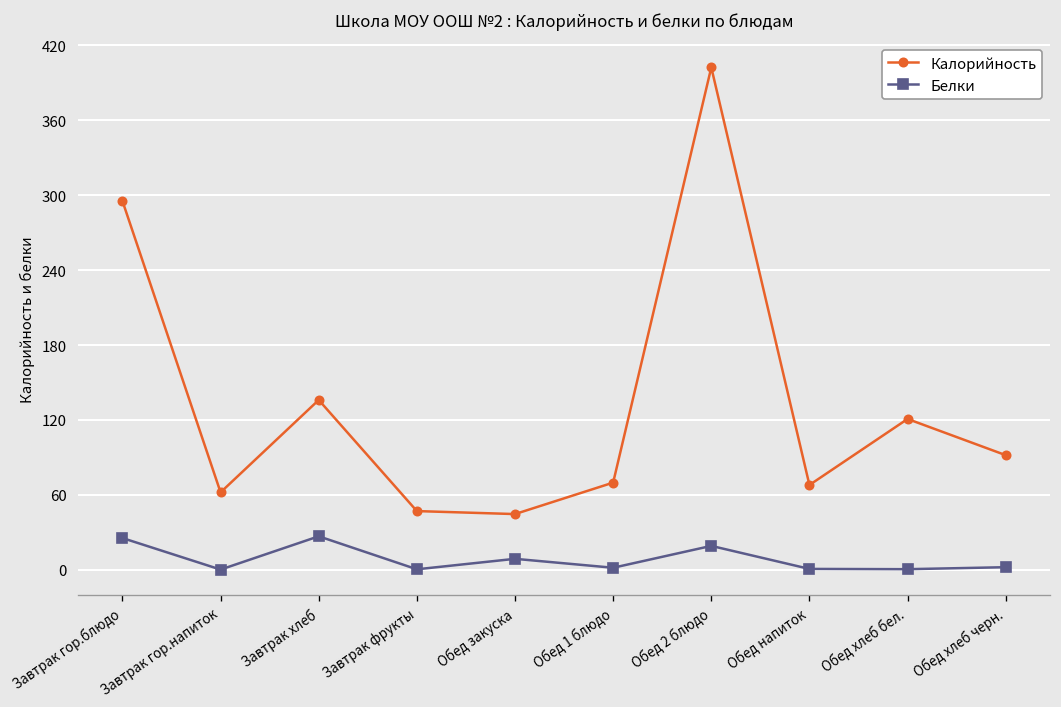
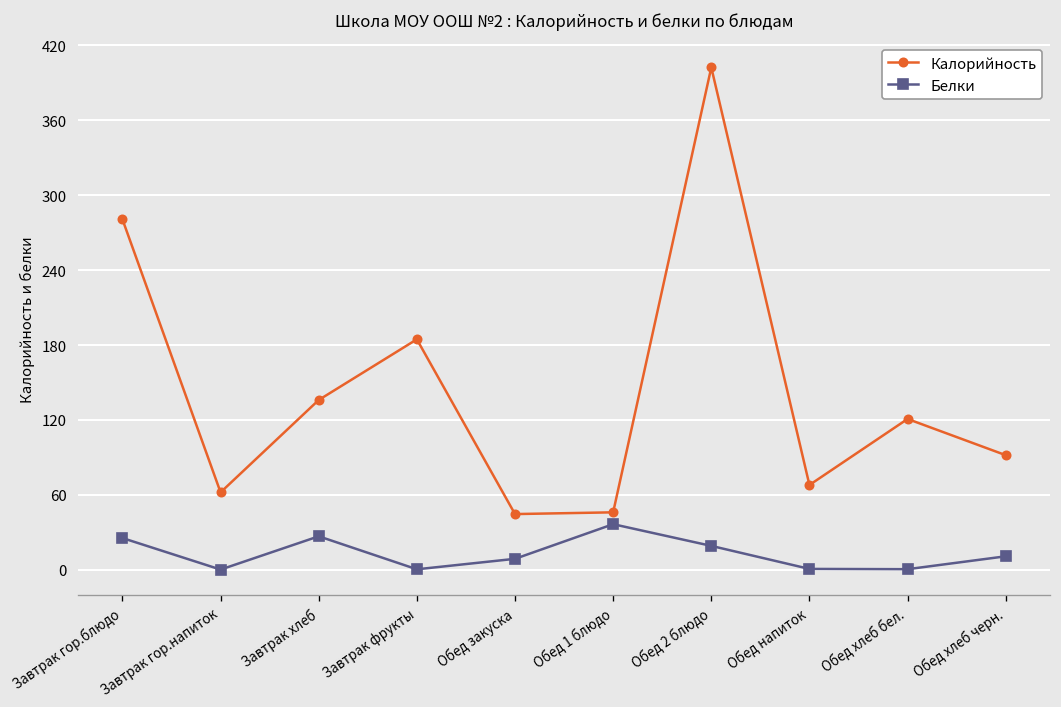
  {
    "Калорийность": {
-     "Завтрак гор.блюдо": 295,
+     "Завтрак гор.блюдо": 281,
      "Завтрак гор.напиток": 62,
      "Завтрак хлеб": 136,
-     "Завтрак фрукты": 47,
+     "Завтрак фрукты": 185,
      "Обед закуска": 45,
-     "Обед 1 блюдо": 70,
+     "Обед 1 блюдо": 46,
      "Обед 2 блюдо": 402,
      "Обед напиток": 68,
      "Обед хлеб бел.": 121,
      "Обед хлеб черн.": 92
    },
    "Белки": {
      "Завтрак гор.блюдо": 25,
      "Завтрак гор.напиток": 0,
      "Завтрак хлеб": 27,
      "Завтрак фрукты": 0,
      "Обед закуска": 9,
-     "Обед 1 блюдо": 2,
+     "Обед 1 блюдо": 37,
      "Обед 2 блюдо": 19,
      "Обед напиток": 1,
      "Обед хлеб бел.": 0,
-     "Обед хлеб черн.": 2
+     "Обед хлеб черн.": 11
    }
  }
